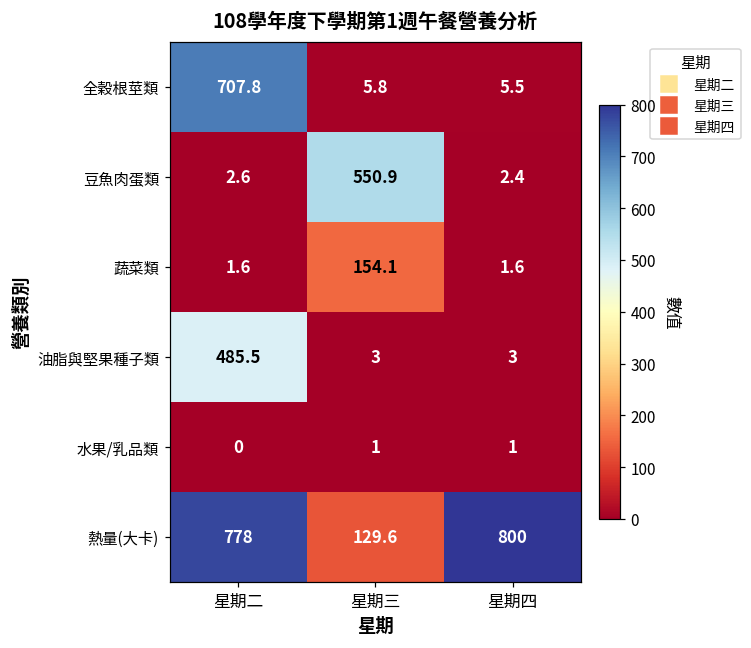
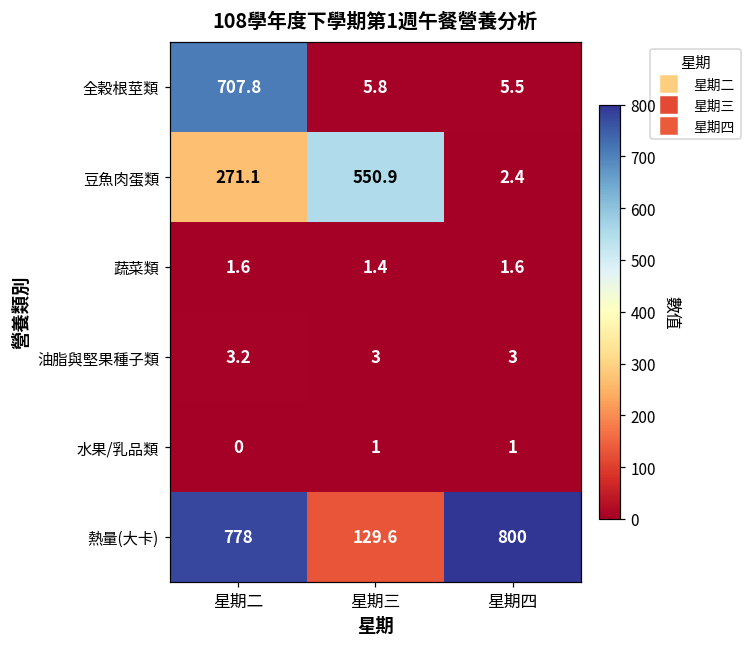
  {
    "全穀根莖類": {
      "星期二": 707.8,
      "星期三": 5.8,
      "星期四": 5.5
    },
    "豆魚肉蛋類": {
-     "星期二": 2.6,
+     "星期二": 271.1,
      "星期三": 550.9,
      "星期四": 2.4
    },
    "蔬菜類": {
      "星期二": 1.6,
-     "星期三": 154.1,
+     "星期三": 1.4,
      "星期四": 1.6
    },
    "油脂與堅果種子類": {
-     "星期二": 485.5,
+     "星期二": 3.2,
      "星期三": 3,
      "星期四": 3
    },
    "水果/乳品類": {
      "星期二": 0,
      "星期三": 1,
      "星期四": 1
    },
    "熱量(大卡)": {
      "星期二": 778,
      "星期三": 129.6,
      "星期四": 800
    }
  }
